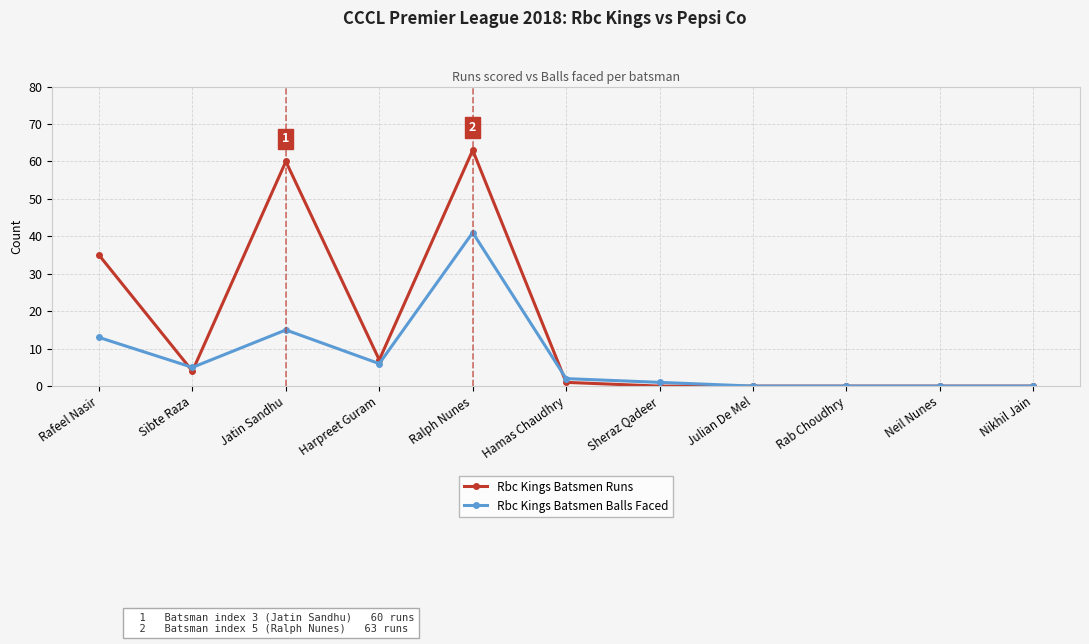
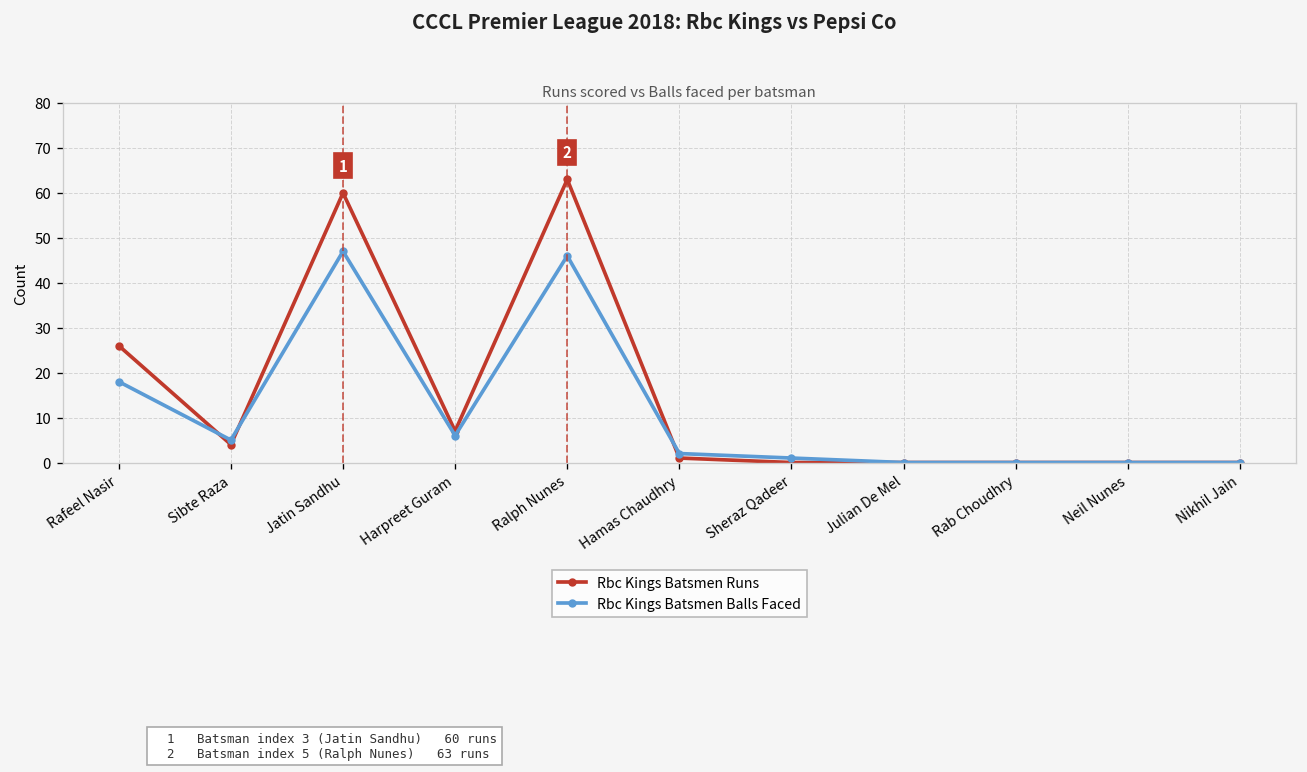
  {
    "Rbc Kings Batsmen Runs": {
-     "Rafeel Nasir": 35,
+     "Rafeel Nasir": 26,
      "Sibte Raza": 4,
      "Harpreet Guram": 7,
      "Hamas Chaudhry": 1,
      "Sheraz Qadeer": 0
    },
    "Rbc Kings Batsmen Balls Faced": {
-     "Rafeel Nasir": 13,
+     "Rafeel Nasir": 18,
      "Sibte Raza": 5,
-     "Jatin Sandhu": 15,
+     "Jatin Sandhu": 47,
      "Harpreet Guram": 6,
-     "Ralph Nunes": 41,
+     "Ralph Nunes": 46,
      "Hamas Chaudhry": 2,
      "Sheraz Qadeer": 1
    }
  }
